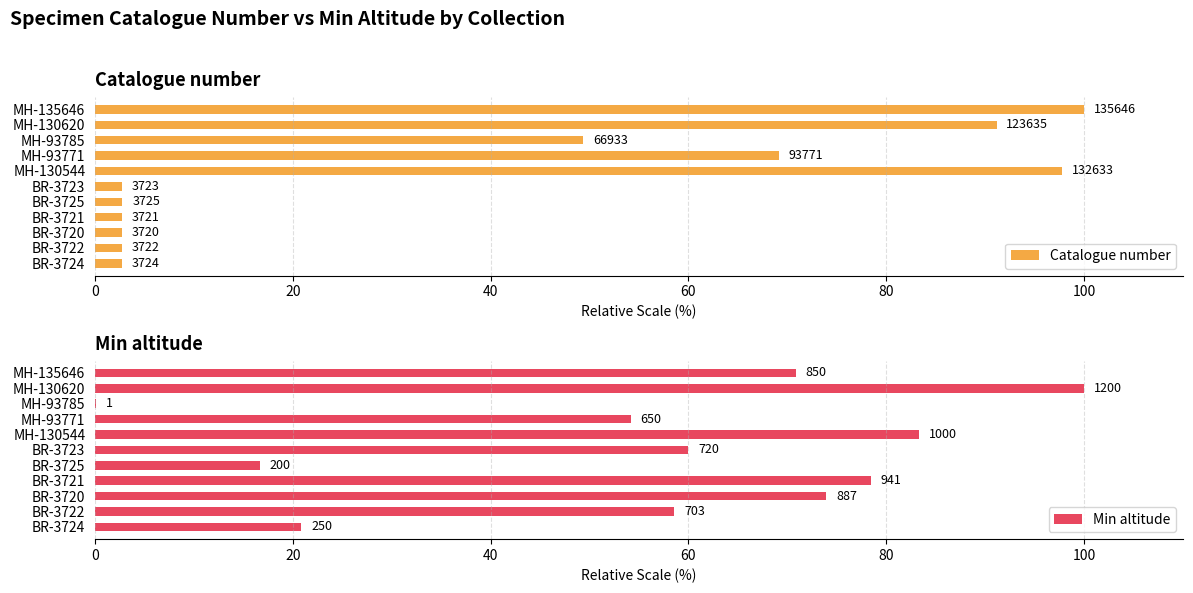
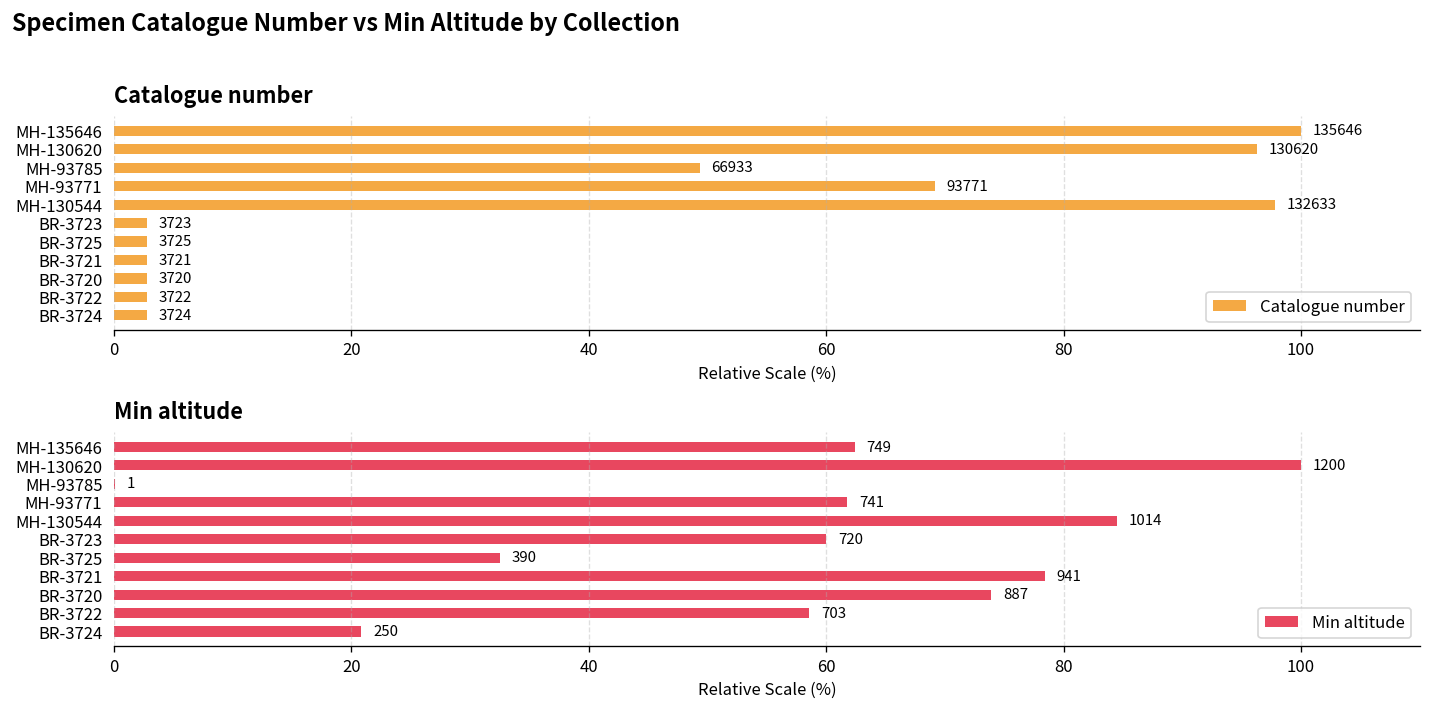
  {
    "Catalogue number": {
-     "MH-130620": 123635
+     "MH-130620": 130620
    },
    "Min altitude": {
-     "MH-135646": 850,
-     "MH-93771": 650,
-     "MH-130544": 1000,
-     "BR-3725": 200
+     "MH-135646": 749,
+     "MH-93771": 741,
+     "MH-130544": 1014,
+     "BR-3725": 390
    }
  }
